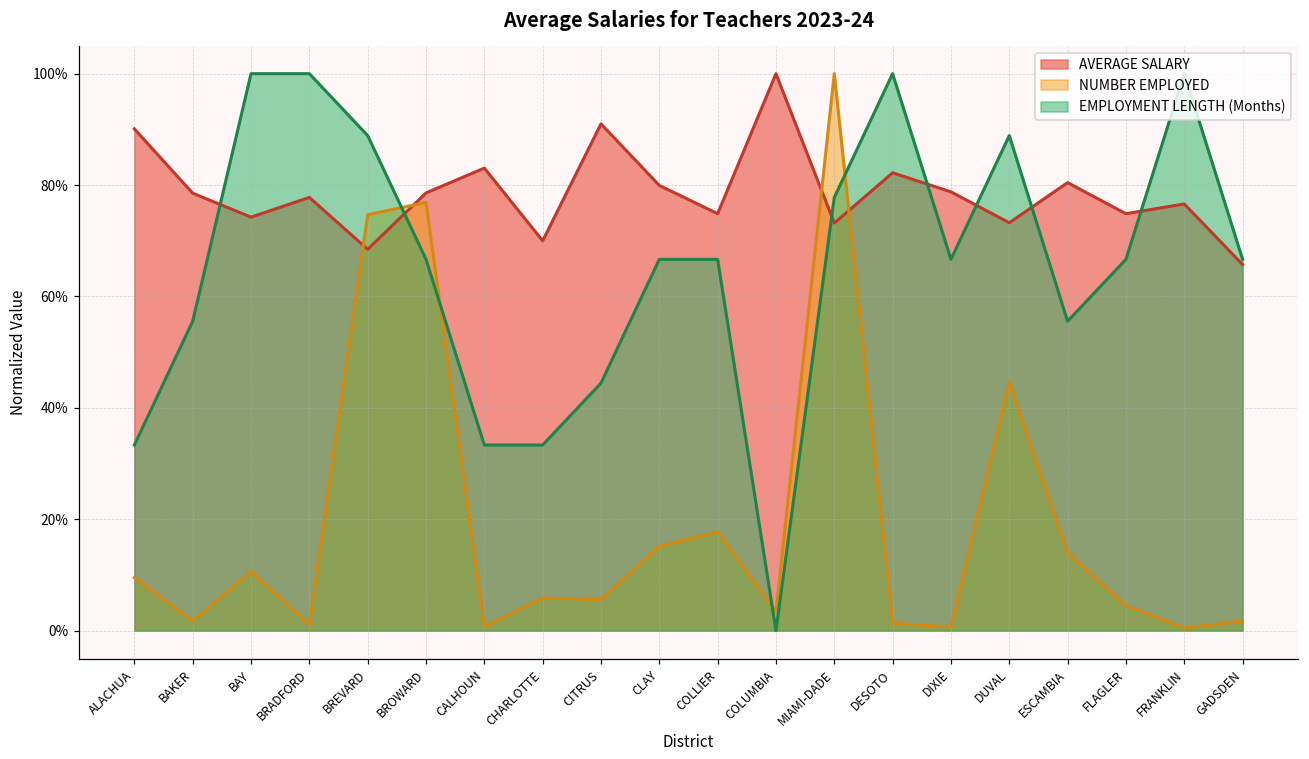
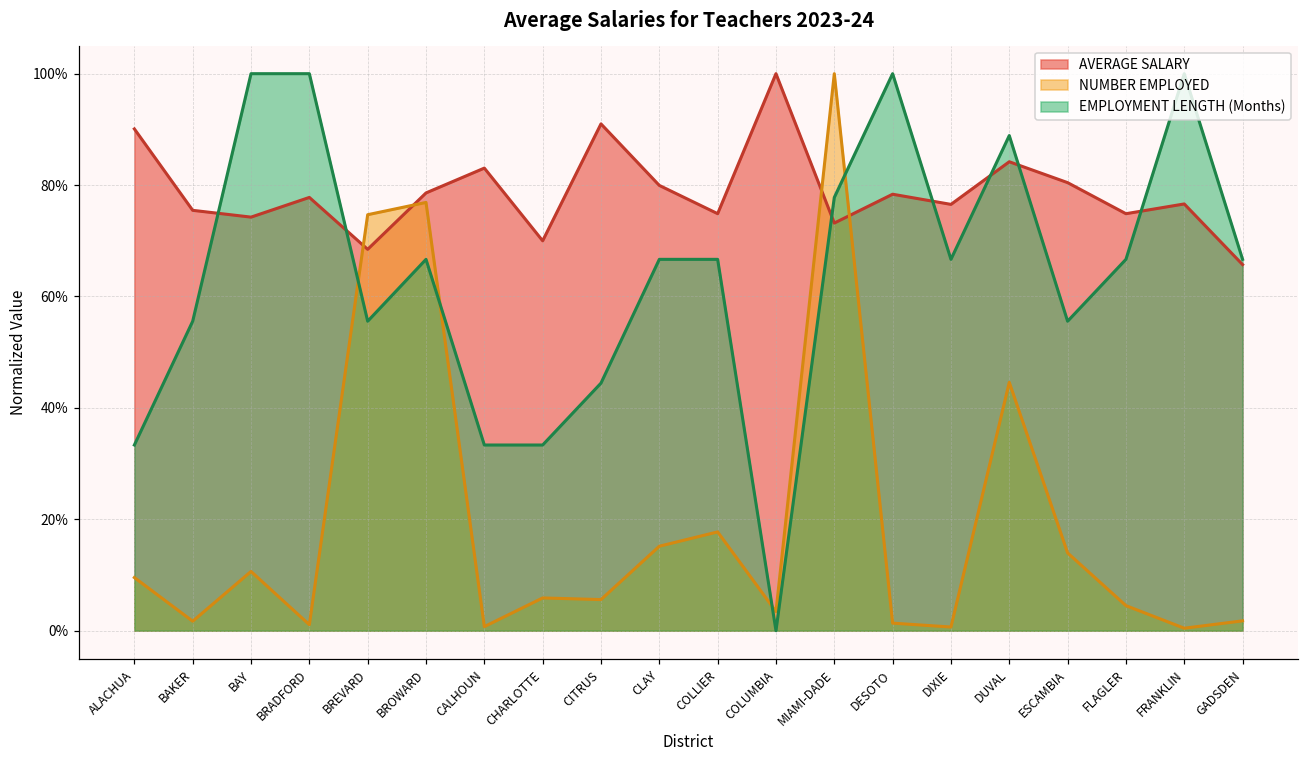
  {
    "AVERAGE SALARY": {
      "ALACHUA": "90%",
-     "BAKER": "79%",
+     "BAKER": "75%",
      "BAY": "74%",
      "BRADFORD": "78%",
      "BREVARD": "68%",
      "BROWARD": "79%",
      "CALHOUN": "83%",
      "CHARLOTTE": "70%",
      "CITRUS": "91%",
      "CLAY": "80%",
      "COLLIER": "75%",
      "COLUMBIA": "100%",
      "MIAMI-DADE": "73%",
-     "DESOTO": "82%",
-     "DIXIE": "79%",
-     "DUVAL": "73%",
+     "DESOTO": "78%",
+     "DIXIE": "77%",
+     "DUVAL": "84%",
      "ESCAMBIA": "80%",
      "FLAGLER": "75%",
      "FRANKLIN": "77%",
      "GADSDEN": "66%"
    },
    "NUMBER EMPLOYED": {
      "ALACHUA": "10%",
      "BAKER": "2%",
      "BAY": "11%",
      "BRADFORD": "1%",
      "BREVARD": "75%",
      "BROWARD": "77%",
      "CALHOUN": "1%",
      "CHARLOTTE": "6%",
      "CITRUS": "6%",
      "CLAY": "15%",
      "COLLIER": "18%",
      "COLUMBIA": "3%",
      "MIAMI-DADE": "100%",
      "DESOTO": "1%",
      "DIXIE": "1%",
      "DUVAL": "45%",
      "ESCAMBIA": "14%",
      "FLAGLER": "4%",
      "FRANKLIN": "0%",
      "GADSDEN": "2%"
    },
    "EMPLOYMENT LENGTH (Months)": {
      "ALACHUA": "33%",
      "BAKER": "56%",
      "BAY": "100%",
      "BRADFORD": "100%",
-     "BREVARD": "89%",
+     "BREVARD": "56%",
      "BROWARD": "67%",
      "CALHOUN": "33%",
      "CHARLOTTE": "33%",
      "CITRUS": "44%",
      "CLAY": "67%",
      "COLLIER": "67%",
      "COLUMBIA": "0%",
      "MIAMI-DADE": "78%",
      "DESOTO": "100%",
      "DIXIE": "67%",
      "DUVAL": "89%",
      "ESCAMBIA": "56%",
      "FLAGLER": "67%",
      "GADSDEN": "67%"
    }
  }
